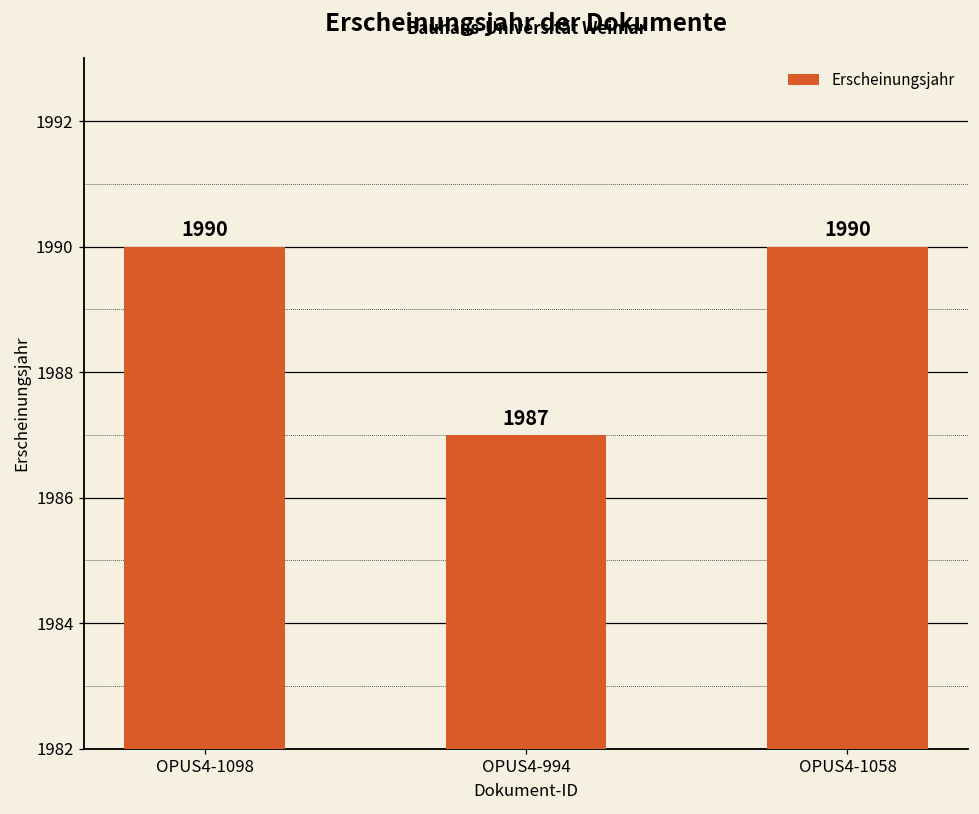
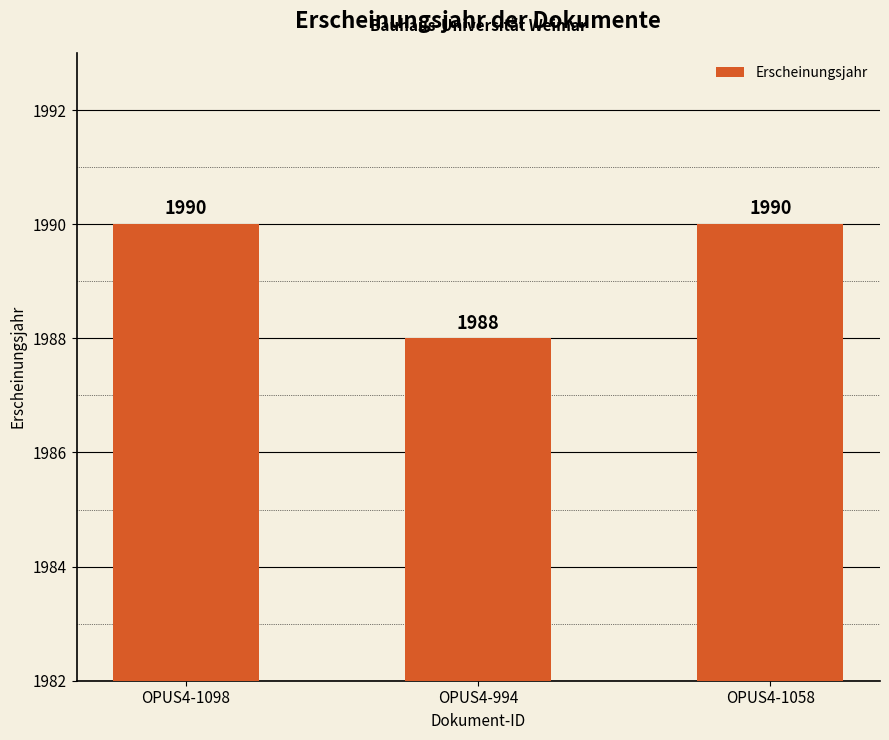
  {
    "OPUS4-1098": 1990,
-   "OPUS4-994": 1987,
+   "OPUS4-994": 1988,
    "OPUS4-1058": 1990
  }
